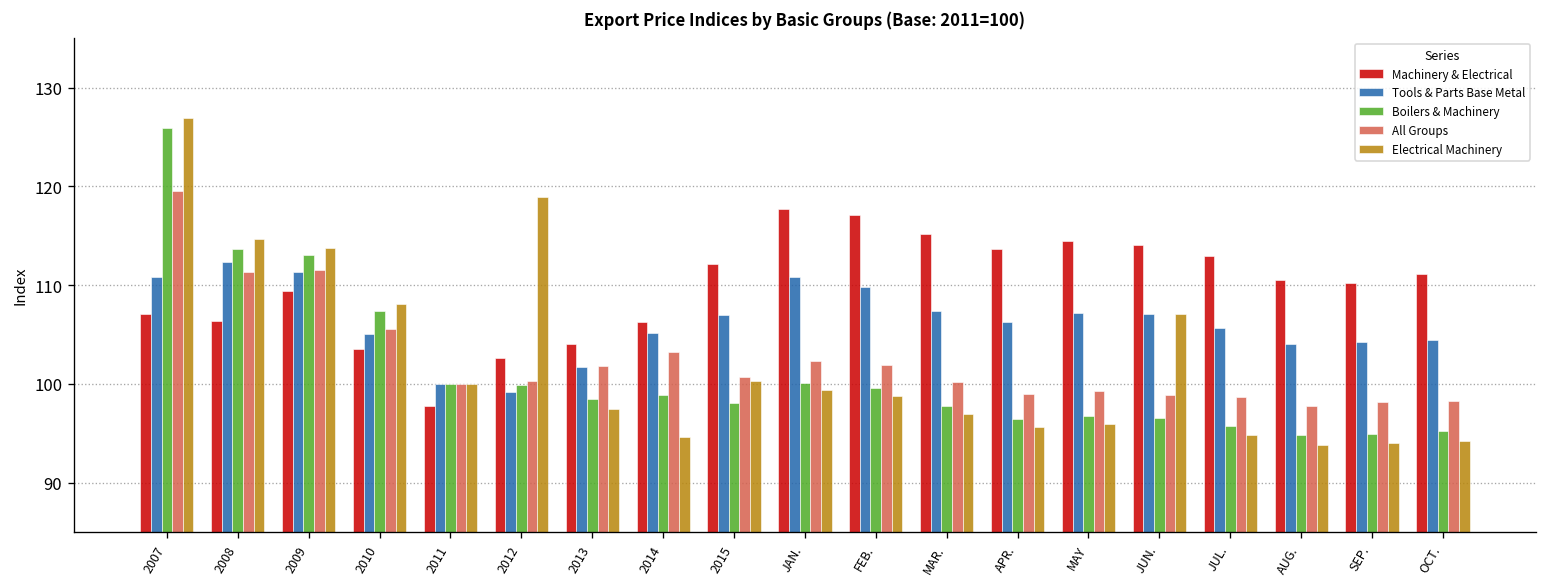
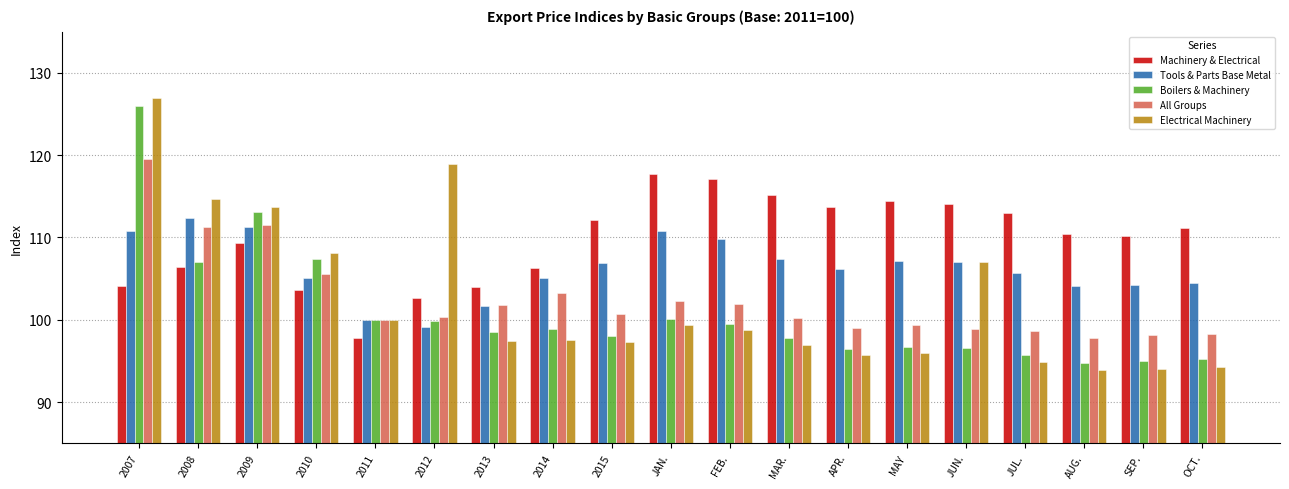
  {
    "Machinery & Electrical": {
-     "2007": 107,
+     "2007": 104,
      "2008": 106,
      "2009": 109,
      "2010": 104,
      "2011": 98,
      "2012": 103,
      "2013": 104,
      "2014": 106,
      "2015": 112,
      "JAN.": 118,
      "FEB.": 117,
      "MAR.": 115,
      "APR.": 114,
      "MAY": 114,
      "JUN.": 114,
      "JUL.": 113,
      "AUG.": 110,
      "SEP.": 110,
      "OCT.": 111
    },
    "Tools & Parts Base Metal": {
      "2007": 111,
      "2008": 112,
      "2009": 111,
      "2010": 105,
      "2011": 100,
      "2012": 99,
      "2013": 102,
      "2014": 105,
      "2015": 107,
      "JAN.": 111,
      "FEB.": 110,
      "MAR.": 107,
      "APR.": 106,
      "MAY": 107,
      "JUN.": 107,
      "JUL.": 106,
      "AUG.": 104,
      "SEP.": 104,
      "OCT.": 104
    },
    "Boilers & Machinery": {
      "2007": 126,
-     "2008": 114,
+     "2008": 107,
      "2009": 113,
      "2010": 107,
      "2011": 100,
      "2012": 100,
      "2013": 98,
      "2014": 99,
      "2015": 98,
      "JAN.": 100,
      "FEB.": 100,
      "MAR.": 98,
      "APR.": 96,
      "MAY": 97,
      "JUN.": 97,
      "JUL.": 96,
      "AUG.": 95,
      "SEP.": 95,
      "OCT.": 95
    },
    "All Groups": {
      "2007": 120,
      "2008": 111,
      "2009": 112,
      "2010": 106,
      "2011": 100,
      "2012": 100,
      "2013": 102,
      "2014": 103,
      "2015": 101,
      "JAN.": 102,
      "FEB.": 102,
      "MAR.": 100,
      "APR.": 99,
      "MAY": 99,
      "JUN.": 99,
      "JUL.": 99,
      "AUG.": 98,
      "SEP.": 98,
      "OCT.": 98
    },
    "Electrical Machinery": {
      "2007": 127,
      "2008": 115,
      "2009": 114,
      "2010": 108,
      "2011": 100,
      "2012": 119,
      "2013": 97,
-     "2014": 95,
-     "2015": 100,
+     "2014": 98,
+     "2015": 97,
      "JAN.": 99,
      "FEB.": 99,
      "MAR.": 97,
      "APR.": 96,
      "MAY": 96,
      "JUN.": 107,
      "JUL.": 95,
      "AUG.": 94,
      "SEP.": 94,
      "OCT.": 94
    }
  }
